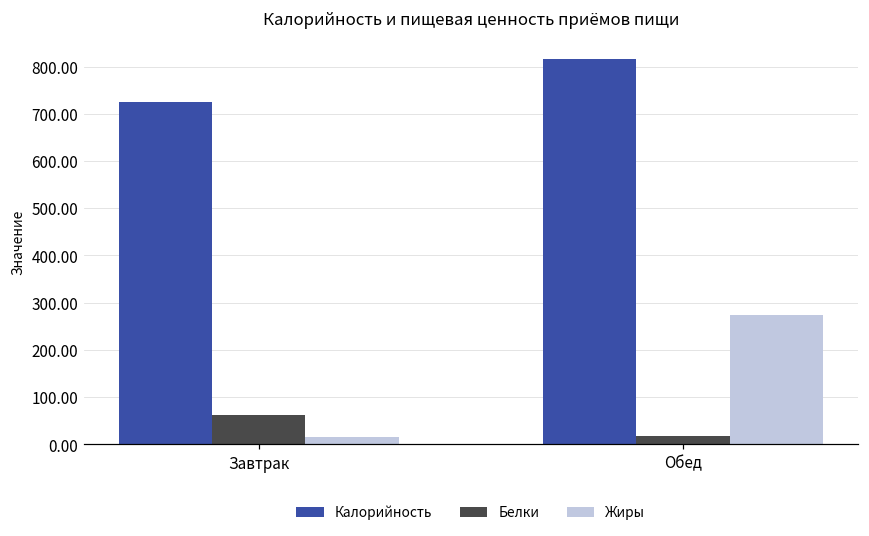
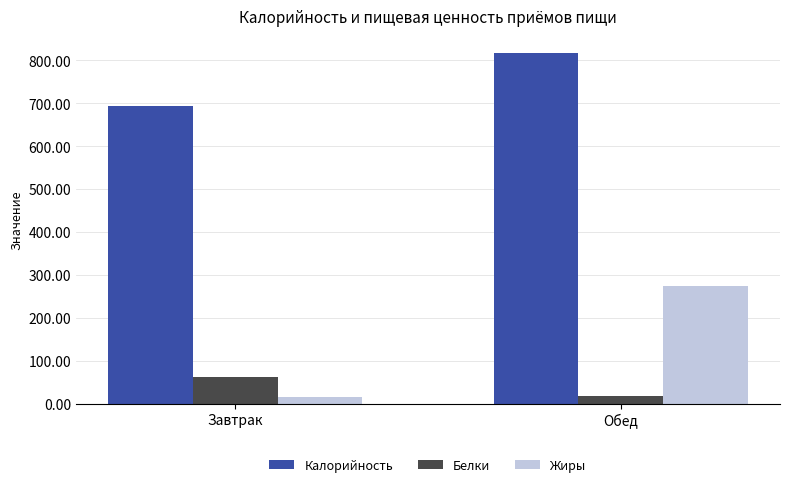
  {
    "Калорийность": {
-     "Завтрак": 730,
+     "Завтрак": 690,
      "Обед": 820
    },
    "Белки": {
      "Завтрак": 60,
      "Обед": 20
    },
    "Жиры": {
      "Завтрак": 20,
      "Обед": 270
    }
  }
